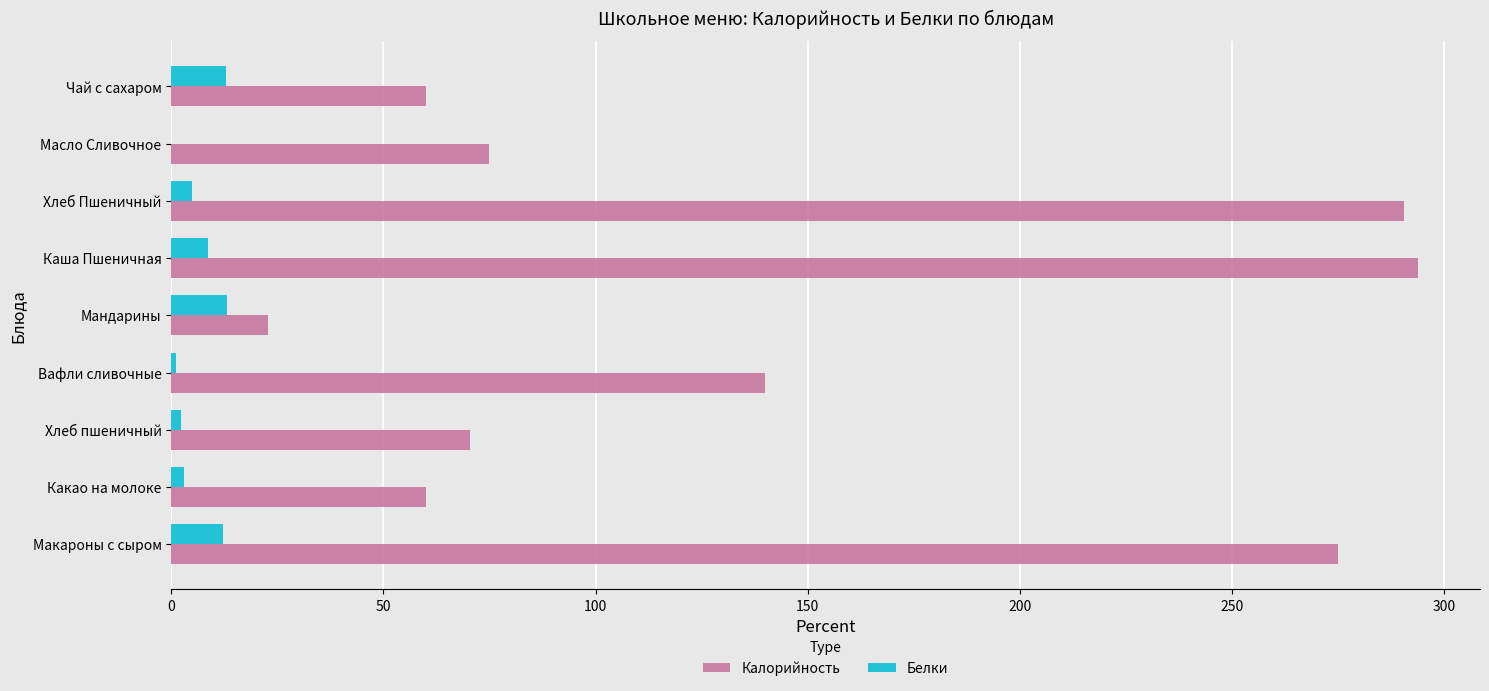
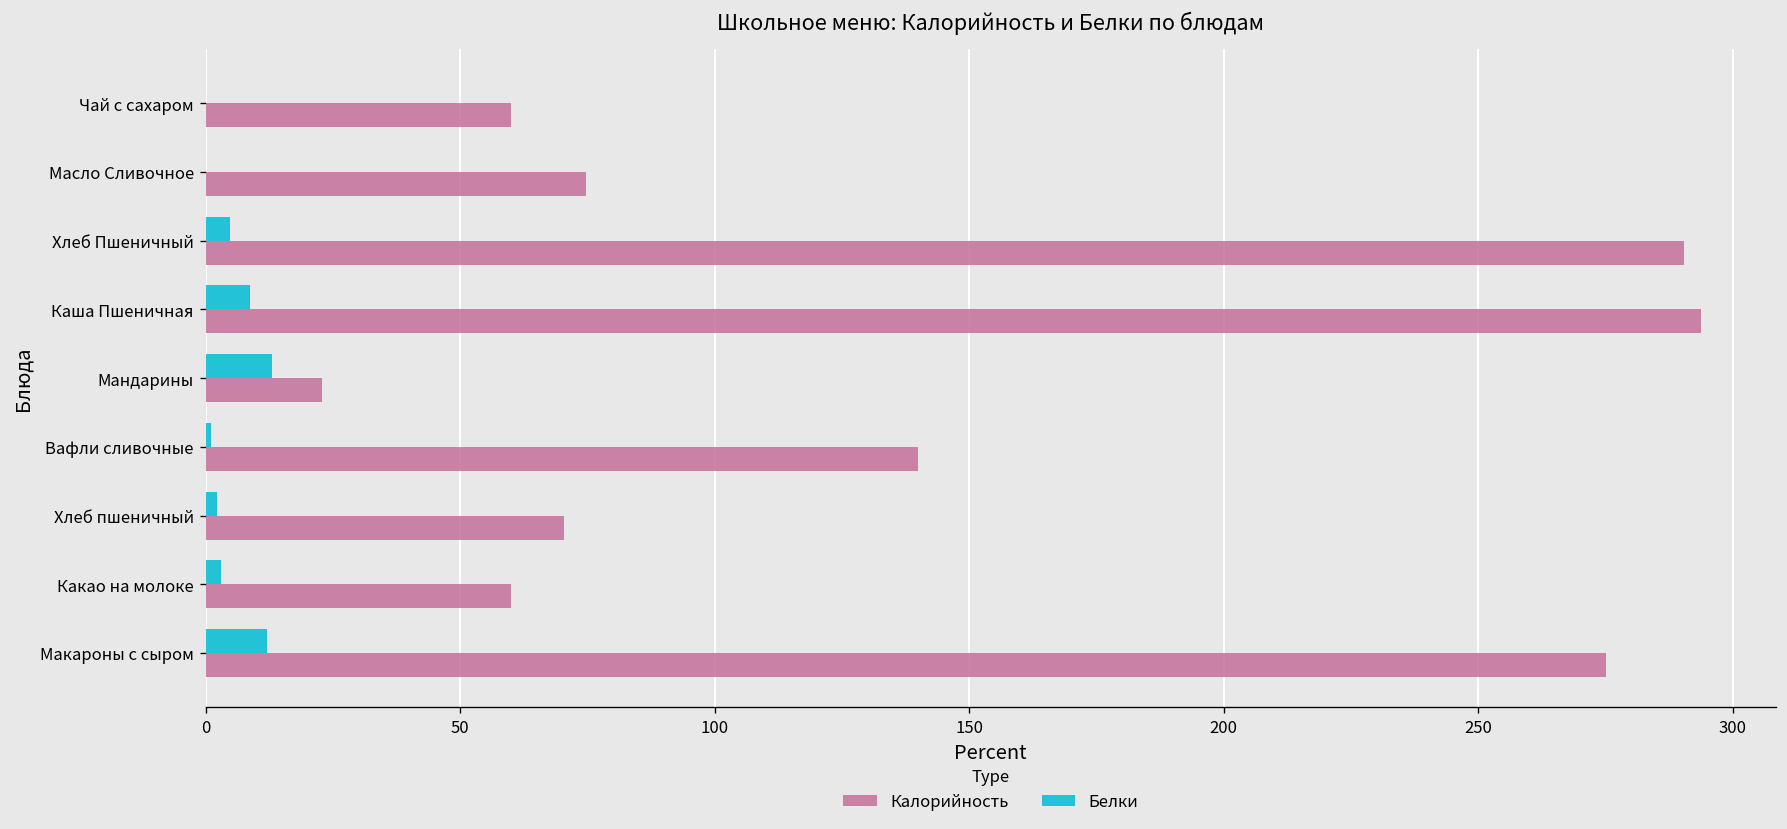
  {
    "Калорийность": {
      "Чай с сахаром": 60,
      "Масло Сливочное": 75,
      "Хлеб Пшеничный": 291,
      "Каша Пшеничная": 294,
      "Мандарины": 23,
      "Вафли сливочные": 140,
      "Хлеб пшеничный": 71,
      "Какао на молоке": 60,
      "Макароны с сыром": 275
    },
    "Белки": {
-     "Чай с сахаром": 13,
+     "Чай с сахаром": 0,
      "Хлеб Пшеничный": 5,
      "Каша Пшеничная": 9,
      "Мандарины": 13,
      "Вафли сливочные": 1,
      "Хлеб пшеничный": 2,
      "Какао на молоке": 3,
      "Макароны с сыром": 12
    }
  }
